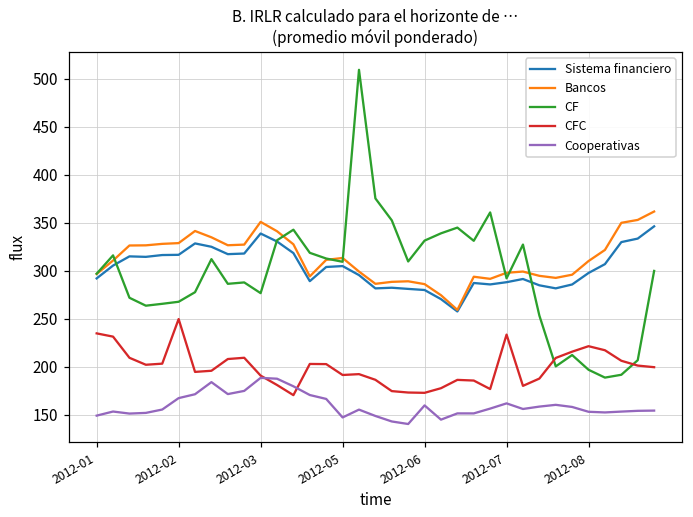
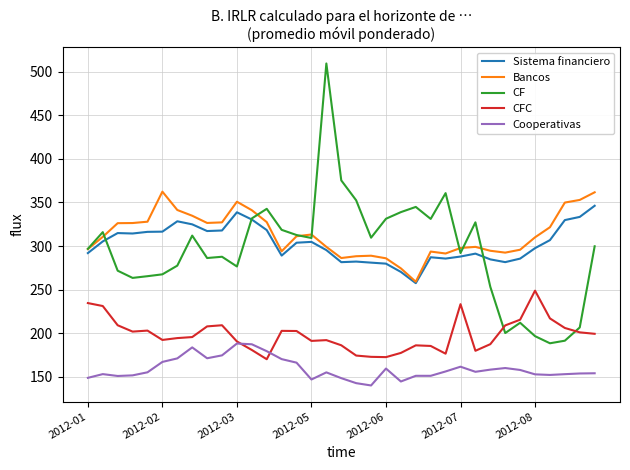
  {
    "Sistema financiero": {
      "2012-01": 290,
      "2012-02": 320,
      "2012-03": 340,
      "2012-05": 300,
      "2012-06": 280,
      "2012-07": 290,
      "2012-08": 300
    },
    "Bancos": {
-     "2012-02": 330,
+     "2012-02": 360,
      "2012-03": 350,
      "2012-05": 310,
      "2012-06": 290,
      "2012-07": 300,
      "2012-08": 310
    },
    "CF": {
      "2012-02": 270,
      "2012-03": 280,
      "2012-05": 310,
      "2012-06": 330,
      "2012-07": 290,
      "2012-08": 200
    },
    "CFC": {
      "2012-01": 230,
-     "2012-02": 250,
+     "2012-02": 190,
      "2012-05": 190,
      "2012-06": 170,
      "2012-07": 230,
-     "2012-08": 220
+     "2012-08": 250
    },
    "Cooperativas": {
      "2012-01": 150,
      "2012-02": 170,
      "2012-05": 150,
      "2012-06": 160,
      "2012-07": 160,
      "2012-08": 150
    }
  }
